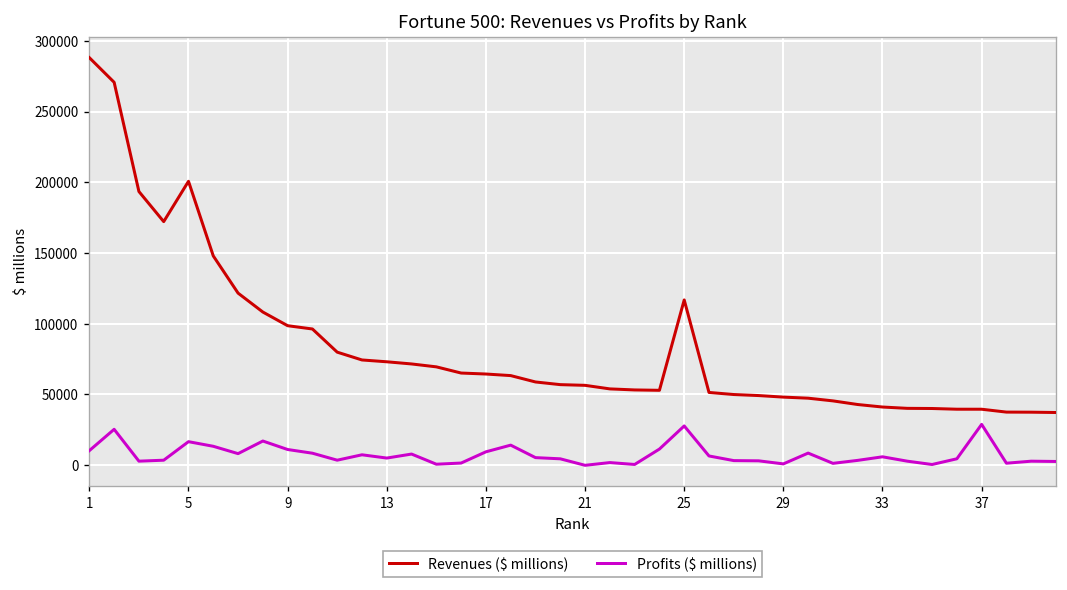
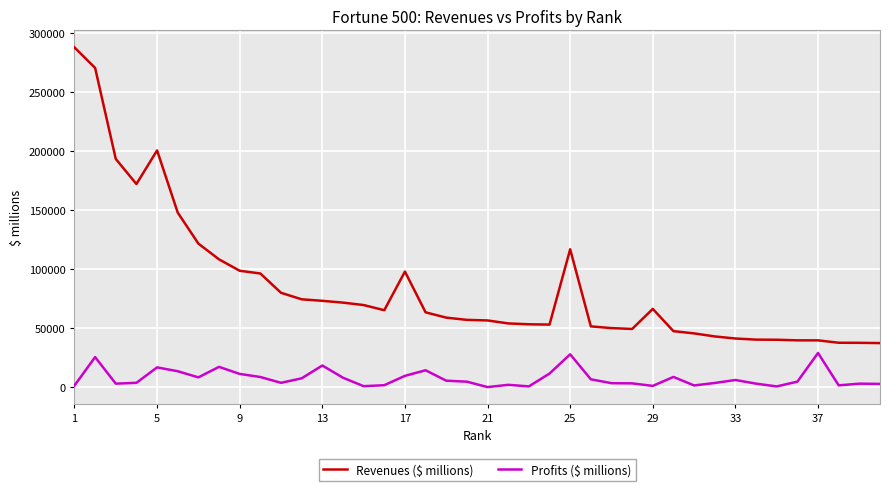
  {
    "Revenues ($ millions)": {
      "1": 288000,
      "5": 201000,
      "9": 99000,
      "13": 73000,
-     "17": 64000,
+     "17": 98000,
      "21": 56000,
      "25": 117000,
-     "29": 48000,
+     "29": 66000,
      "33": 41000,
      "37": 40000
    },
    "Profits ($ millions)": {
-     "1": 10000,
+     "1": 1000,
      "5": 17000,
      "9": 11000,
-     "13": 5000,
+     "13": 18000,
      "17": 9000,
      "21": 0,
      "25": 28000,
      "29": 1000,
      "33": 6000,
      "37": 29000
    }
  }
